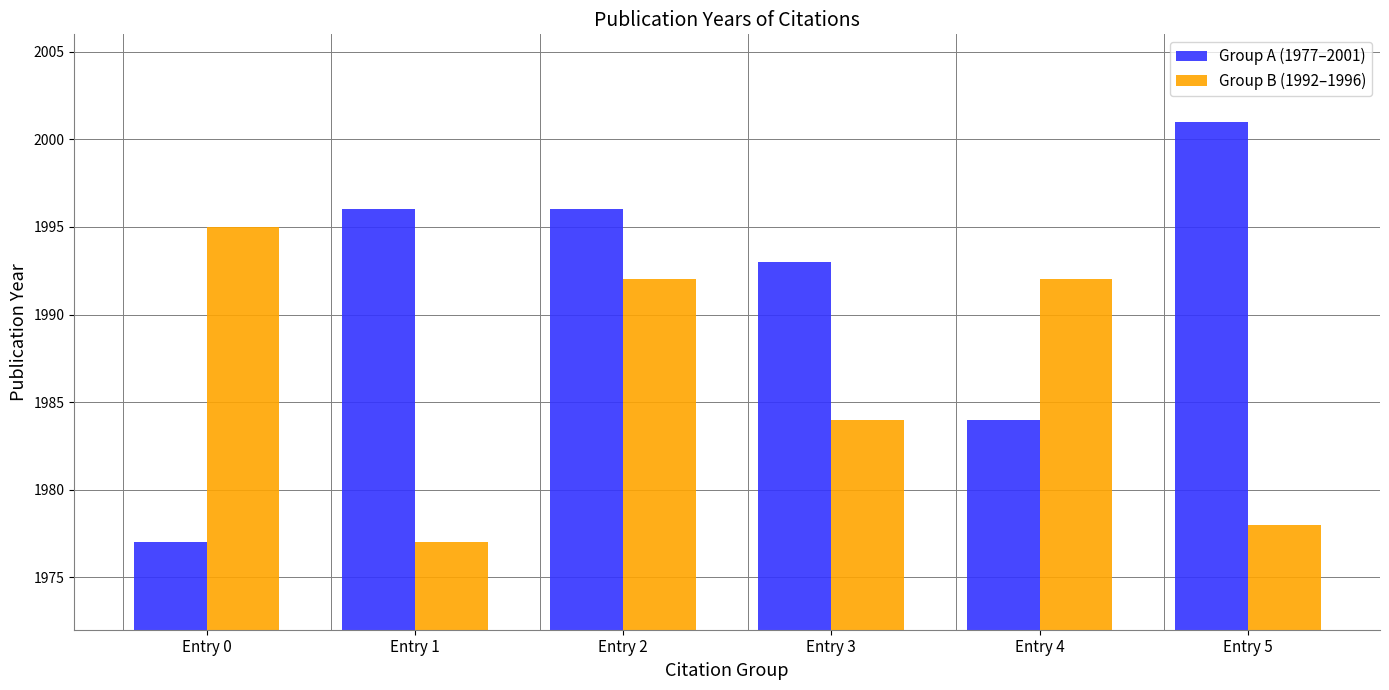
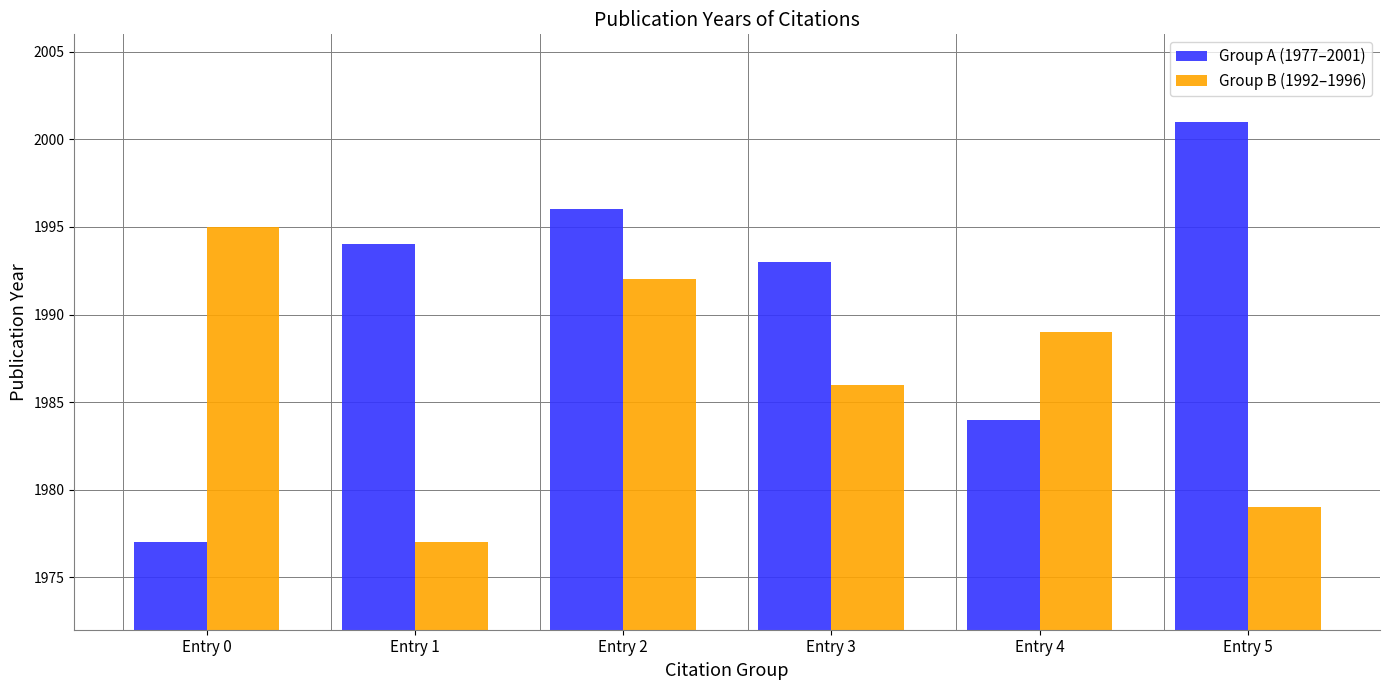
  {
    "Group A (1977–2001)": {
      "Entry 0": 1977,
-     "Entry 1": 1996,
+     "Entry 1": 1994,
      "Entry 2": 1996,
      "Entry 3": 1993,
      "Entry 4": 1984,
      "Entry 5": 2001
    },
    "Group B (1992–1996)": {
      "Entry 0": 1995,
      "Entry 1": 1977,
      "Entry 2": 1992,
-     "Entry 3": 1984,
-     "Entry 4": 1992,
-     "Entry 5": 1978
+     "Entry 3": 1986,
+     "Entry 4": 1989,
+     "Entry 5": 1979
    }
  }
